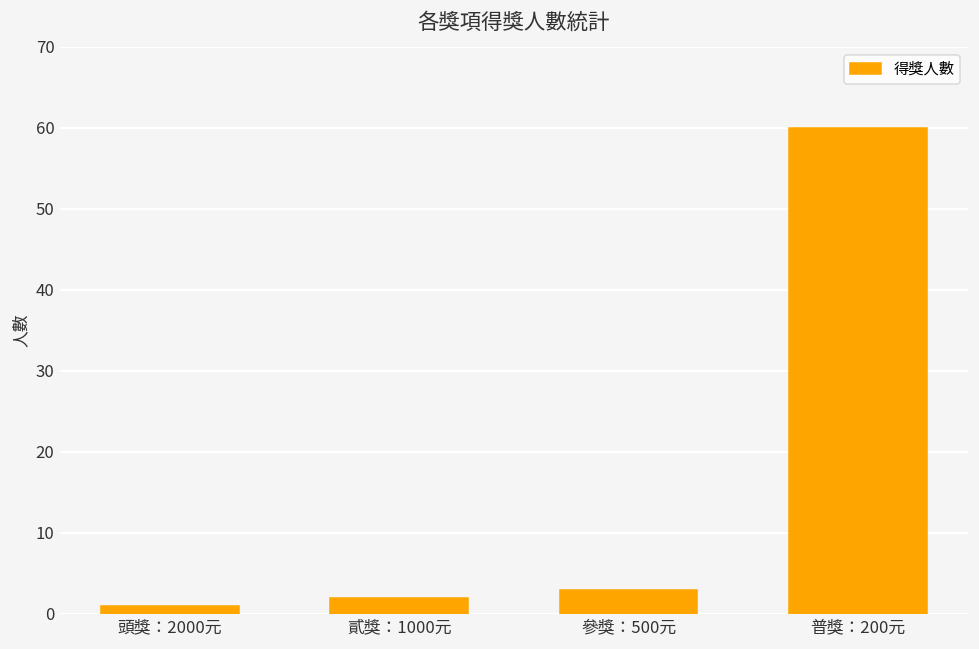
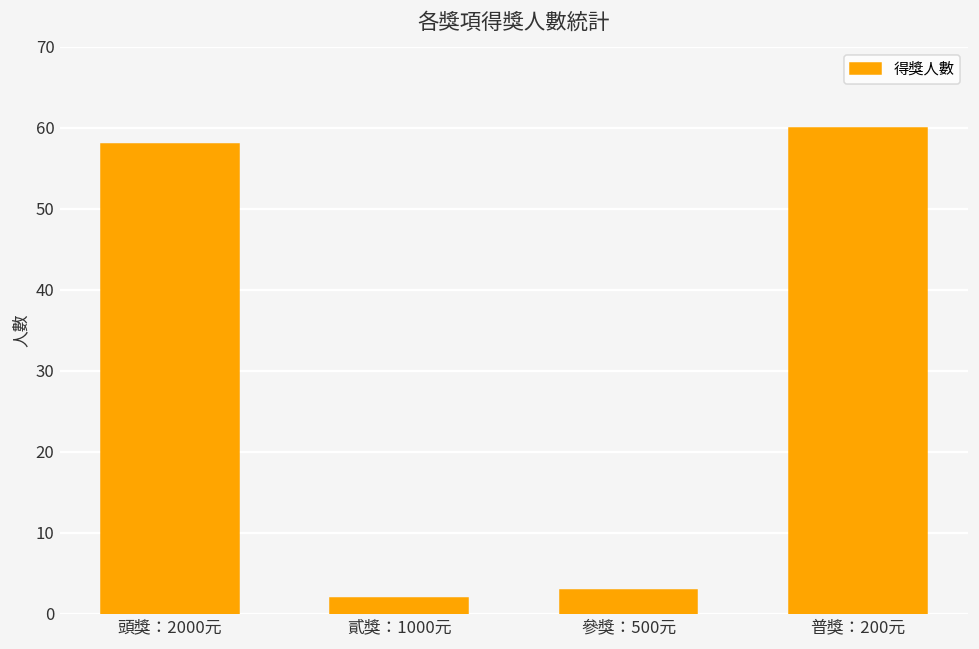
  {
-   "頭獎：2000元": 1,
+   "頭獎：2000元": 58,
    "貳獎：1000元": 2,
    "參獎：500元": 3,
    "普獎：200元": 60
  }
